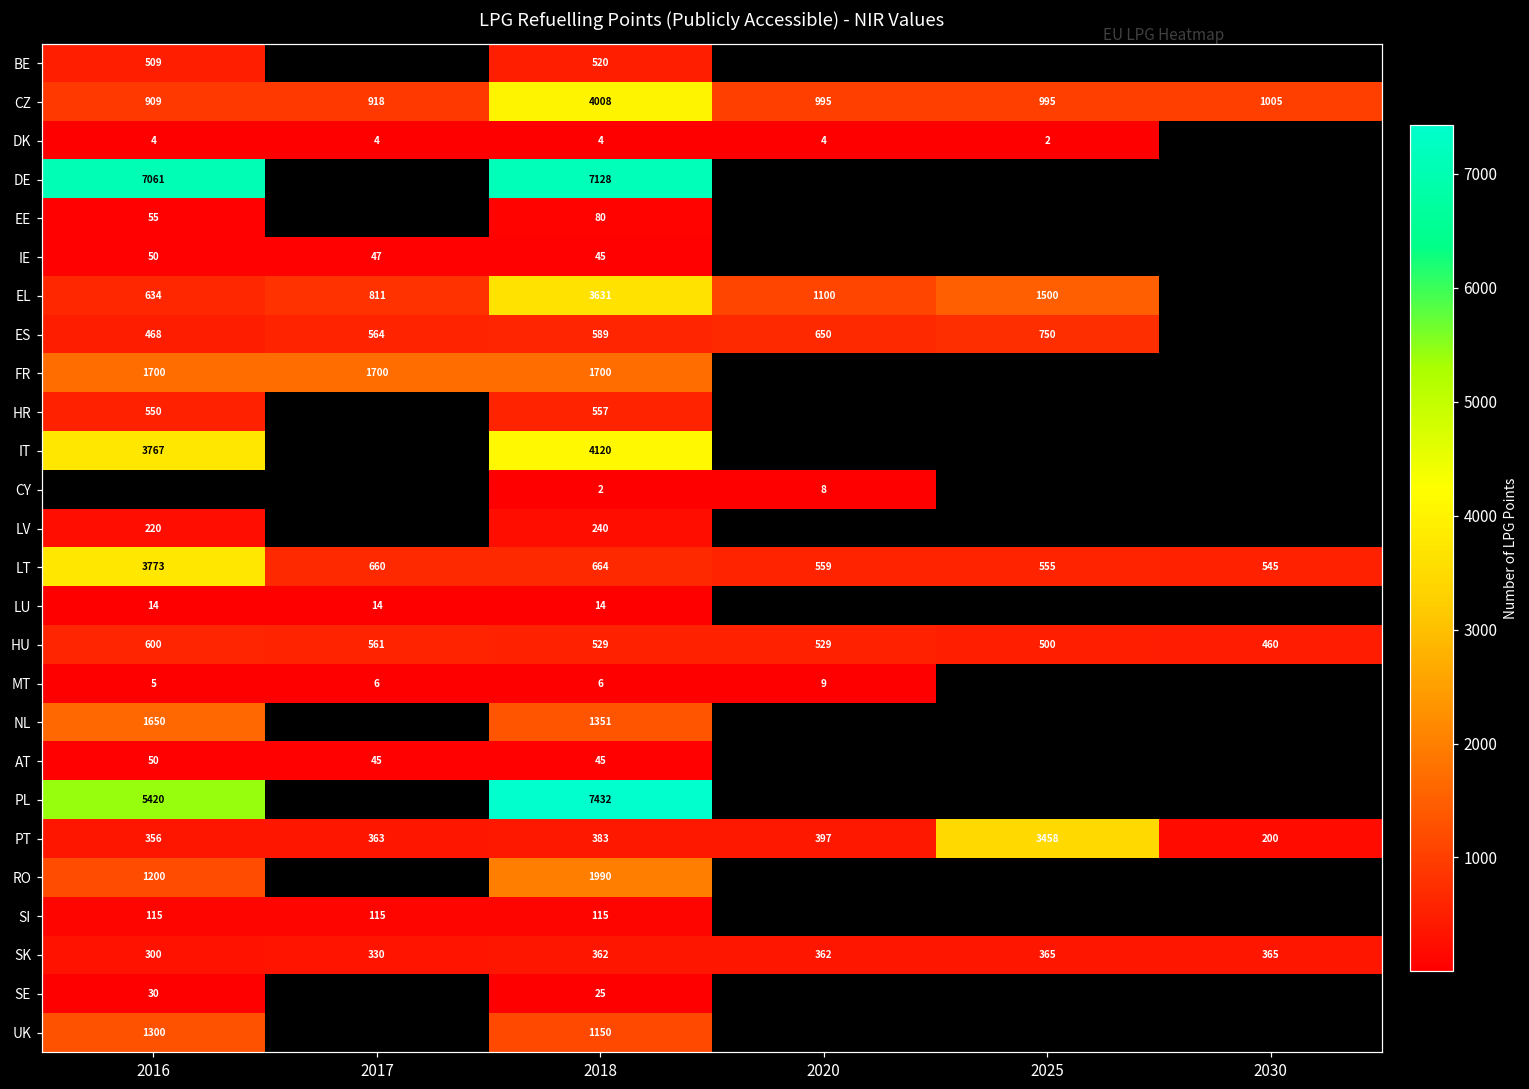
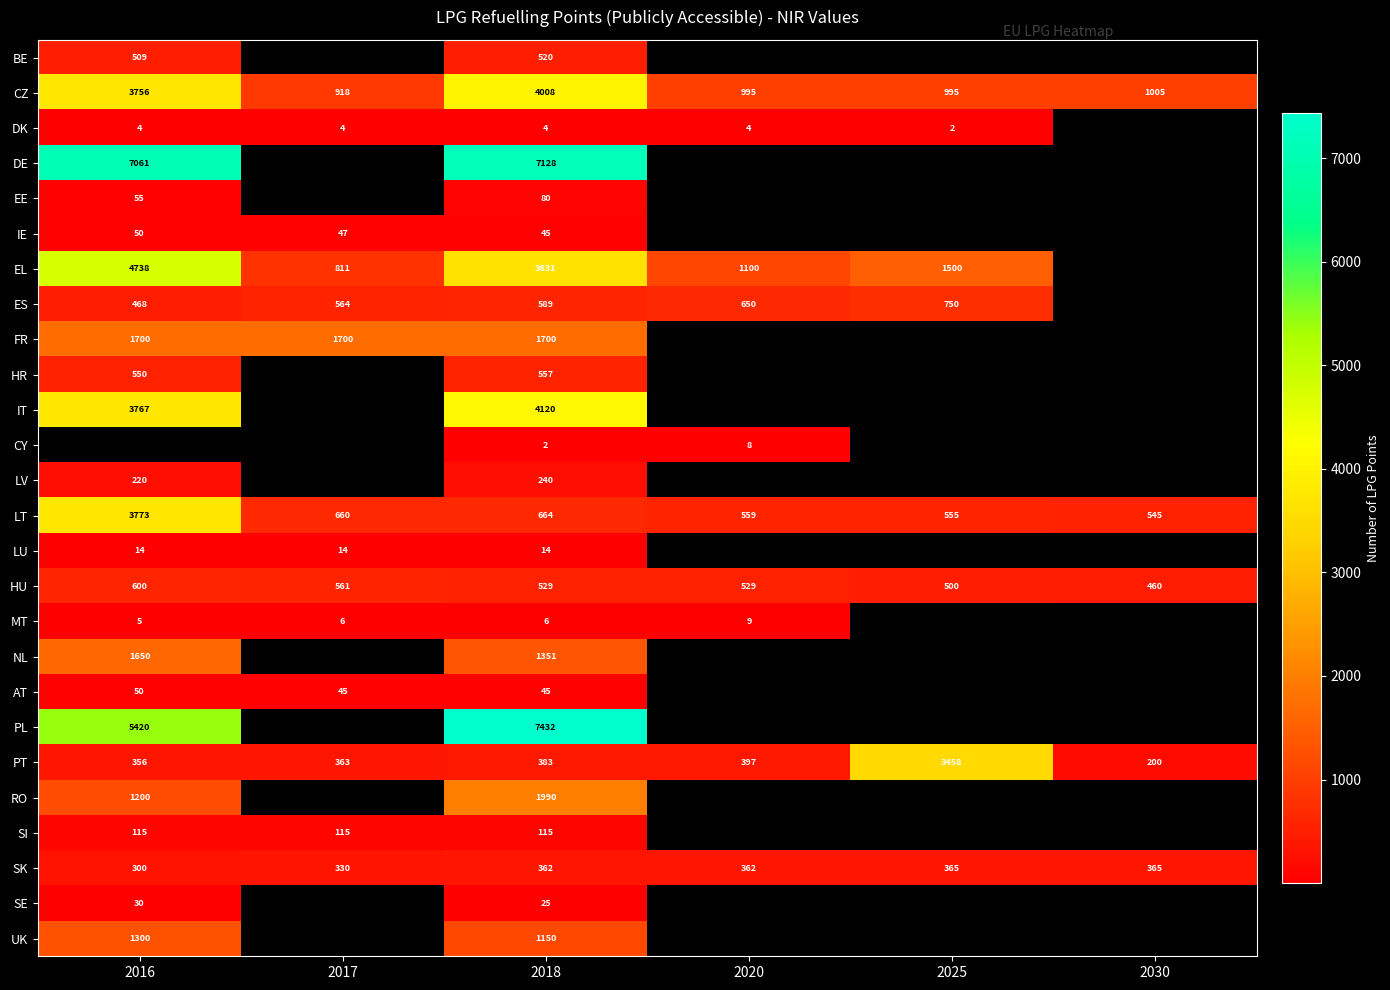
  {
    "BE": {
      "2016": 509,
      "2018": 520
    },
    "CZ": {
-     "2016": 909,
+     "2016": 3756,
      "2017": 918,
      "2018": 4008,
      "2020": 995,
      "2025": 995,
      "2030": 1005
    },
    "DK": {
      "2016": 4,
      "2017": 4,
      "2018": 4,
      "2020": 4,
      "2025": 2
    },
    "DE": {
      "2016": 7061,
      "2018": 7128
    },
    "EE": {
      "2016": 55,
      "2018": 80
    },
    "IE": {
      "2016": 50,
      "2017": 47,
      "2018": 45
    },
    "EL": {
-     "2016": 634,
+     "2016": 4738,
      "2017": 811,
      "2018": 3631,
      "2020": 1100,
      "2025": 1500
    },
    "ES": {
      "2016": 468,
      "2017": 564,
      "2018": 589,
      "2020": 650,
      "2025": 750
    },
    "FR": {
      "2016": 1700,
      "2017": 1700,
      "2018": 1700
    },
    "HR": {
      "2016": 550,
      "2018": 557
    },
    "IT": {
      "2016": 3767,
      "2018": 4120
    },
    "CY": {
      "2018": 2,
      "2020": 8
    },
    "LV": {
      "2016": 220,
      "2018": 240
    },
    "LT": {
      "2016": 3773,
      "2017": 660,
      "2018": 664,
      "2020": 559,
      "2025": 555,
      "2030": 545
    },
    "LU": {
      "2016": 14,
      "2017": 14,
      "2018": 14
    },
    "HU": {
      "2016": 600,
      "2017": 561,
      "2018": 529,
      "2020": 529,
      "2025": 500,
      "2030": 460
    },
    "MT": {
      "2016": 5,
      "2017": 6,
      "2018": 6,
      "2020": 9
    },
    "NL": {
      "2016": 1650,
      "2018": 1351
    },
    "AT": {
      "2016": 50,
      "2017": 45,
      "2018": 45
    },
    "PL": {
      "2016": 5420,
      "2018": 7432
    },
    "PT": {
      "2016": 356,
      "2017": 363,
      "2018": 383,
      "2020": 397,
      "2025": 3458,
      "2030": 200
    },
    "RO": {
      "2016": 1200,
      "2018": 1990
    },
    "SI": {
      "2016": 115,
      "2017": 115,
      "2018": 115
    },
    "SK": {
      "2016": 300,
      "2017": 330,
      "2018": 362,
      "2020": 362,
      "2025": 365,
      "2030": 365
    },
    "SE": {
      "2016": 30,
      "2018": 25
    },
    "UK": {
      "2016": 1300,
      "2018": 1150
    }
  }
